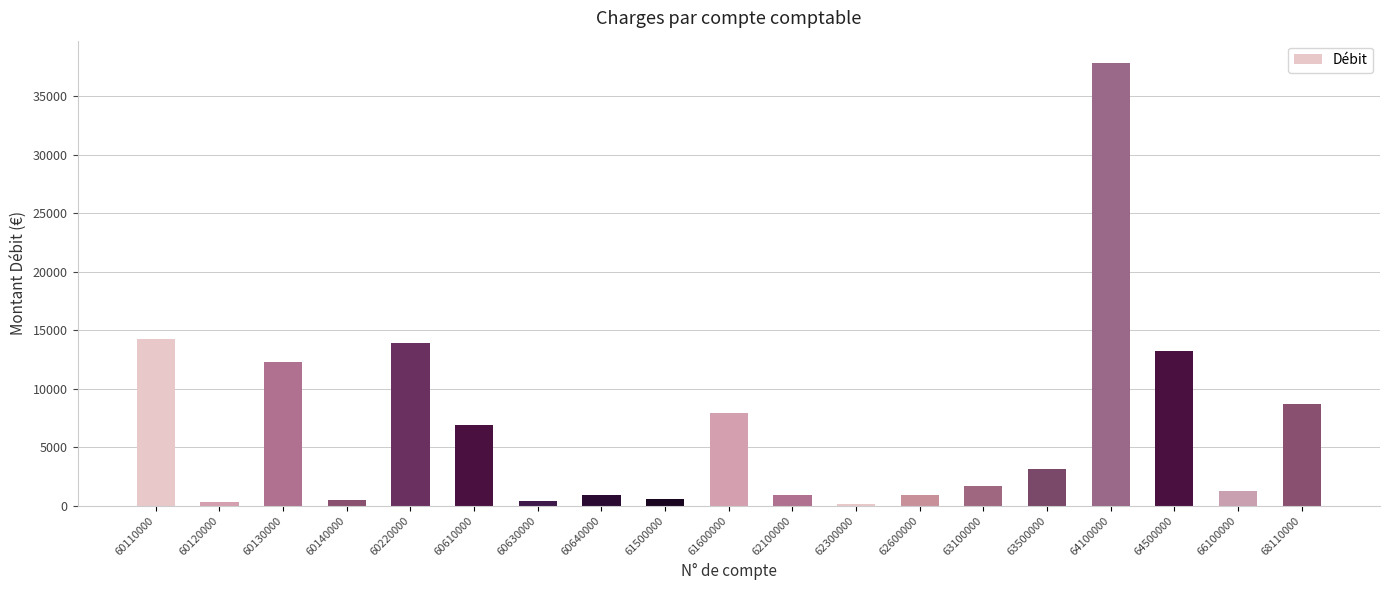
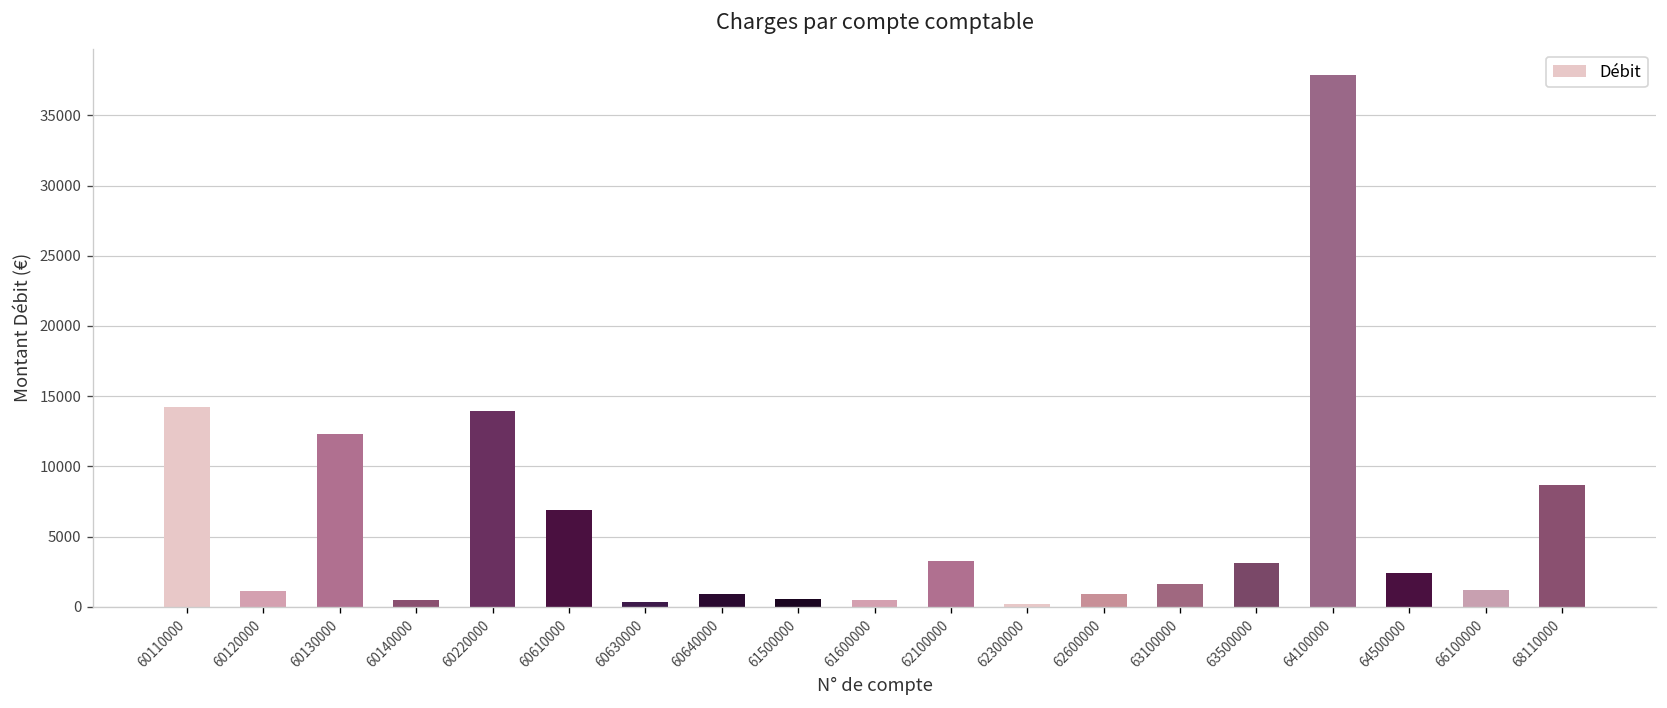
  {
    "60110000": 14300,
-   "60120000": 300,
+   "60120000": 1100,
    "60130000": 12300,
    "60140000": 500,
    "60220000": 13900,
    "60610000": 6900,
    "60630000": 400,
    "60640000": 900,
    "61500000": 500,
-   "61600000": 7900,
-   "62100000": 900,
+   "61600000": 500,
+   "62100000": 3300,
    "62600000": 900,
    "63100000": 1700,
    "63500000": 3100,
    "64100000": 37800,
-   "64500000": 13200,
+   "64500000": 2400,
    "66100000": 1200,
    "68110000": 8700
  }
